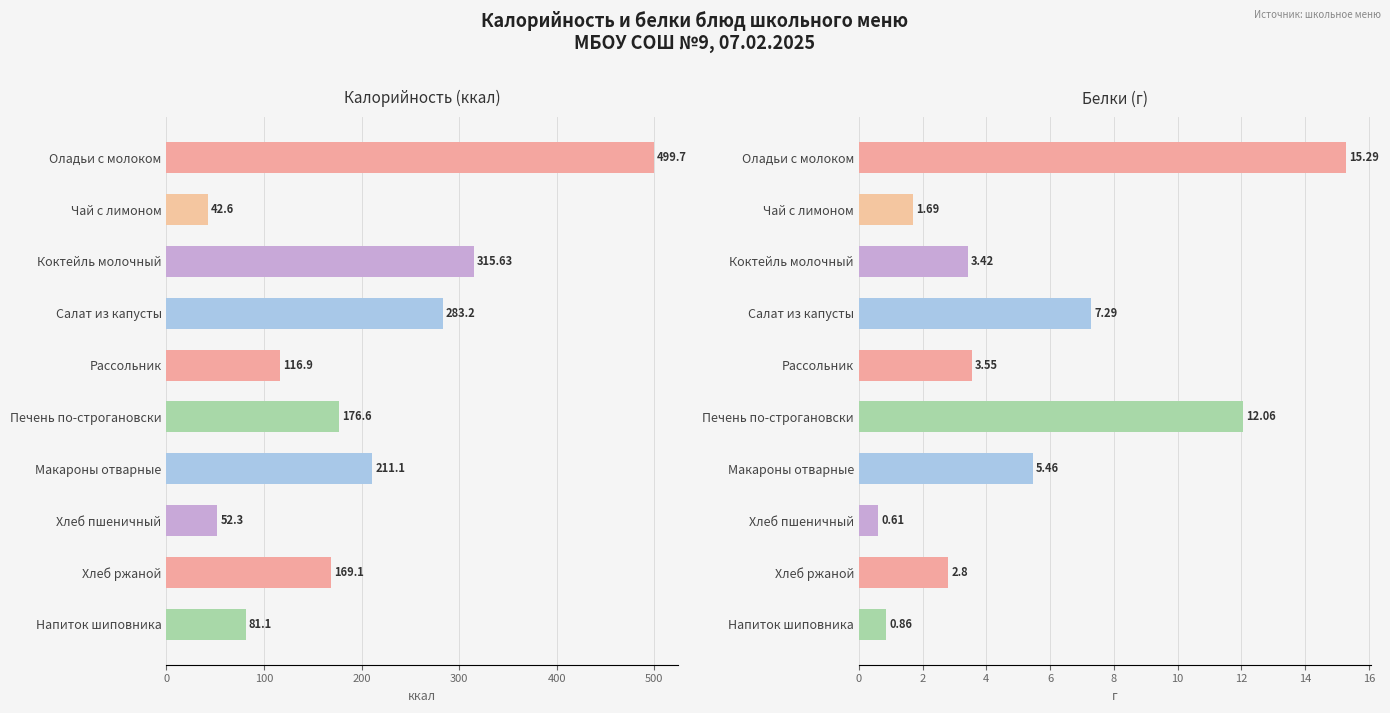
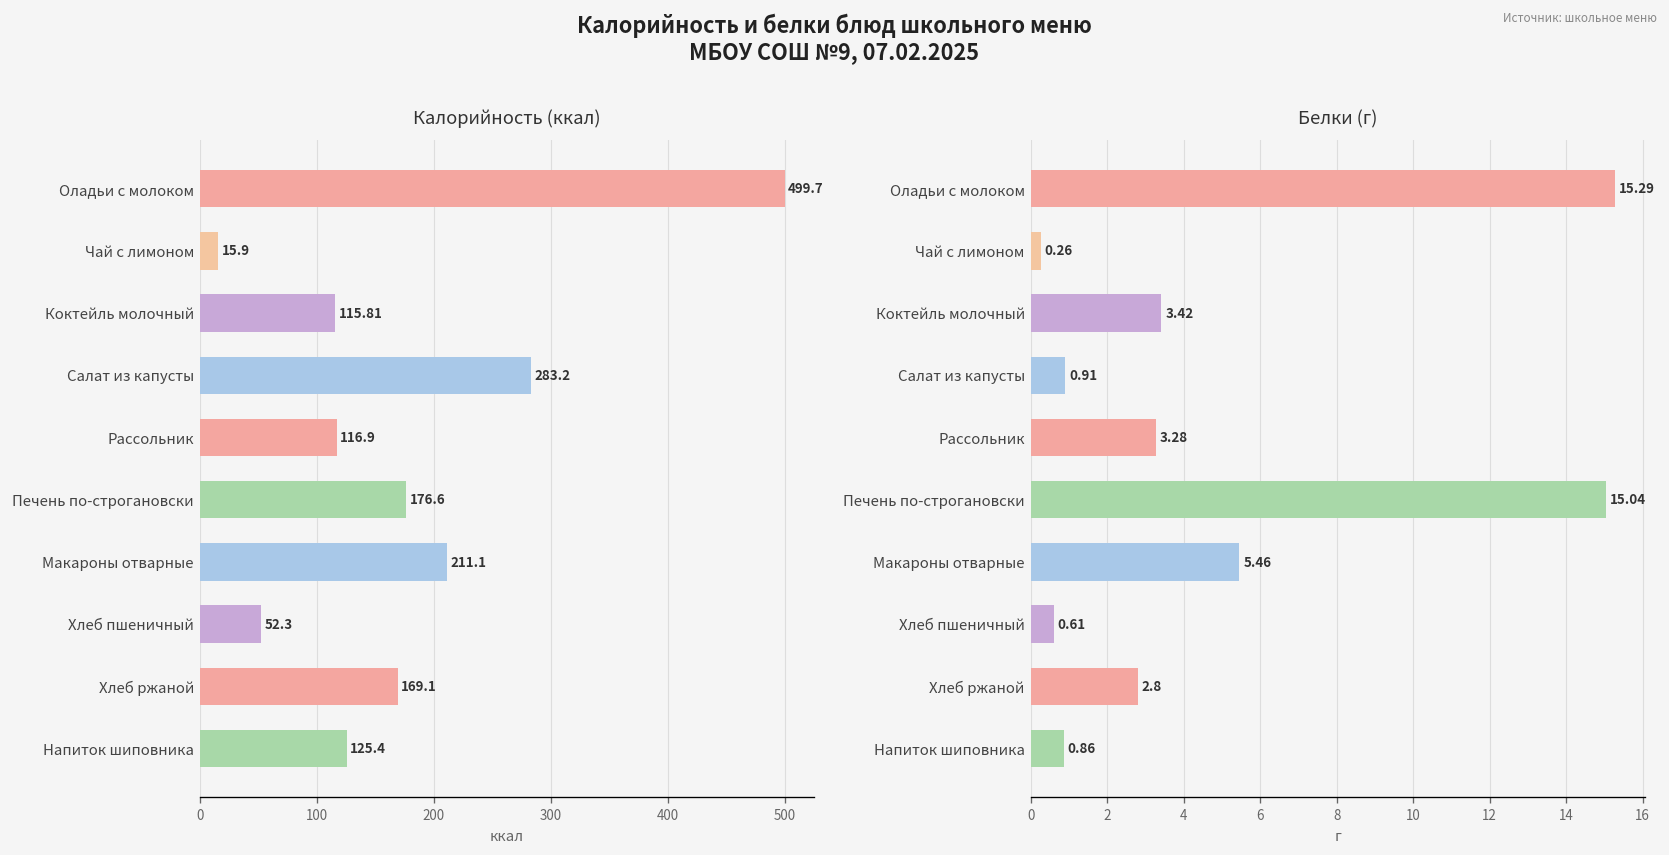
  {
    "Калорийность (ккал)": {
      "Оладьи с молоком": 499.7,
-     "Чай с лимоном": 42.6,
-     "Коктейль молочный": 315.63,
+     "Чай с лимоном": 15.9,
+     "Коктейль молочный": 115.81,
      "Салат из капусты": 283.2,
      "Рассольник": 116.9,
      "Печень по-строгановски": 176.6,
      "Макароны отварные": 211.1,
      "Хлеб пшеничный": 52.3,
      "Хлеб ржаной": 169.1,
-     "Напиток шиповника": 81.1
+     "Напиток шиповника": 125.4
    },
    "Белки (г)": {
      "Оладьи с молоком": 15.29,
-     "Чай с лимоном": 1.69,
+     "Чай с лимоном": 0.26,
      "Коктейль молочный": 3.42,
-     "Салат из капусты": 7.29,
-     "Рассольник": 3.55,
-     "Печень по-строгановски": 12.06,
+     "Салат из капусты": 0.91,
+     "Рассольник": 3.28,
+     "Печень по-строгановски": 15.04,
      "Макароны отварные": 5.46,
      "Хлеб пшеничный": 0.61,
      "Хлеб ржаной": 2.8,
      "Напиток шиповника": 0.86
    }
  }
